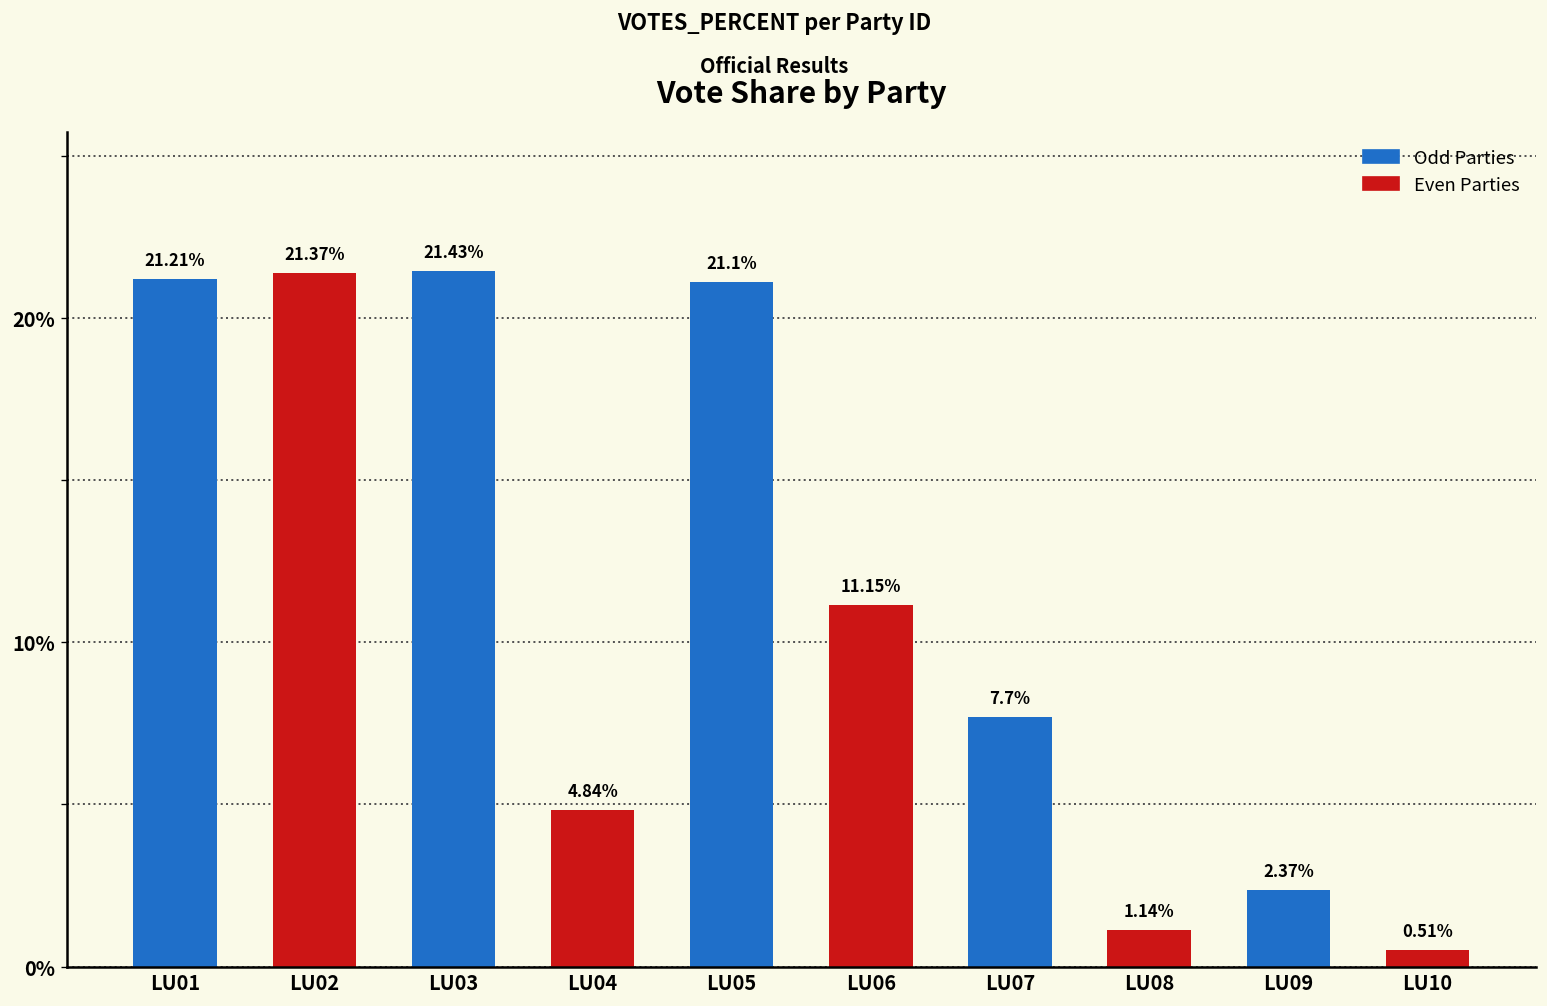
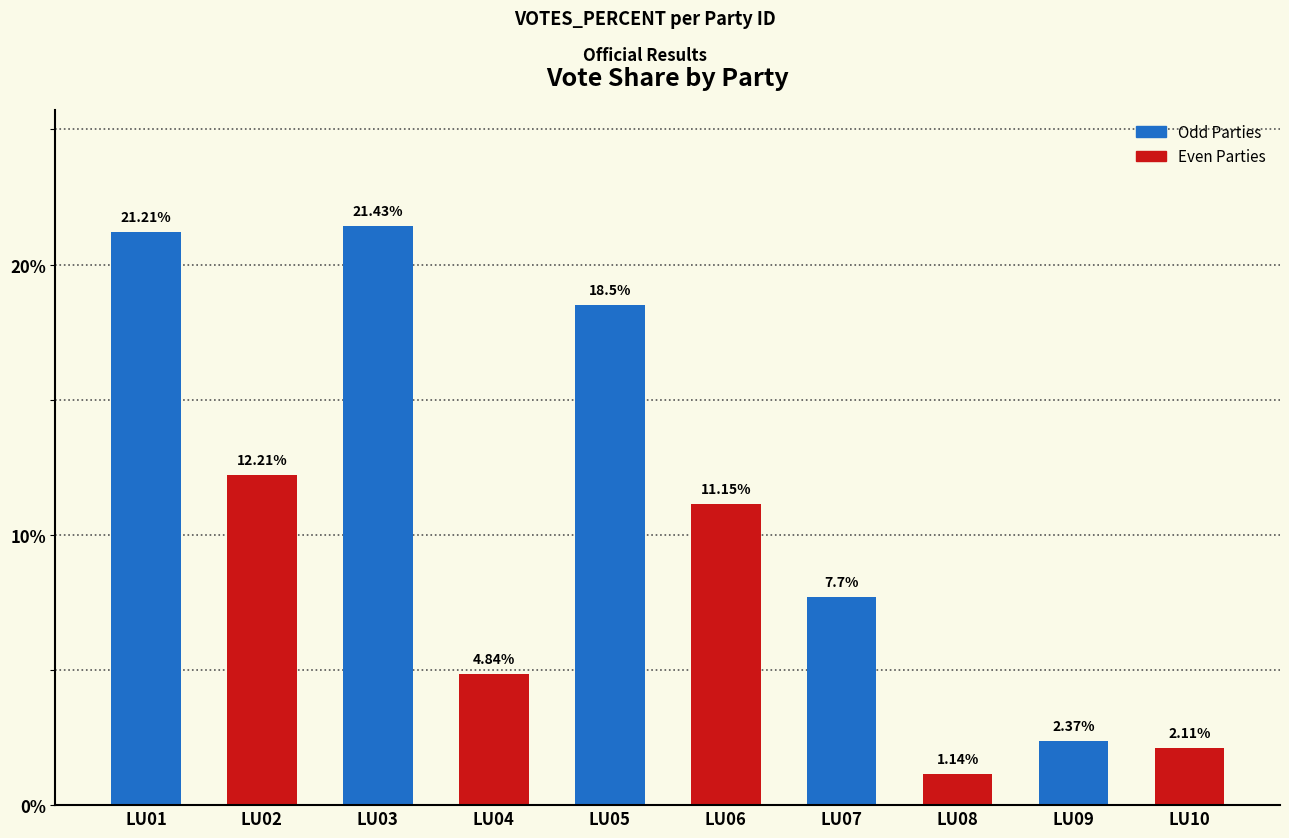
  {
    "LU01": "21.21%",
-   "LU02": "21.37%",
+   "LU02": "12.21%",
    "LU03": "21.43%",
    "LU04": "4.84%",
-   "LU05": "21.1%",
+   "LU05": "18.5%",
    "LU06": "11.15%",
    "LU07": "7.7%",
    "LU08": "1.14%",
    "LU09": "2.37%",
-   "LU10": "0.51%"
+   "LU10": "2.11%"
  }
